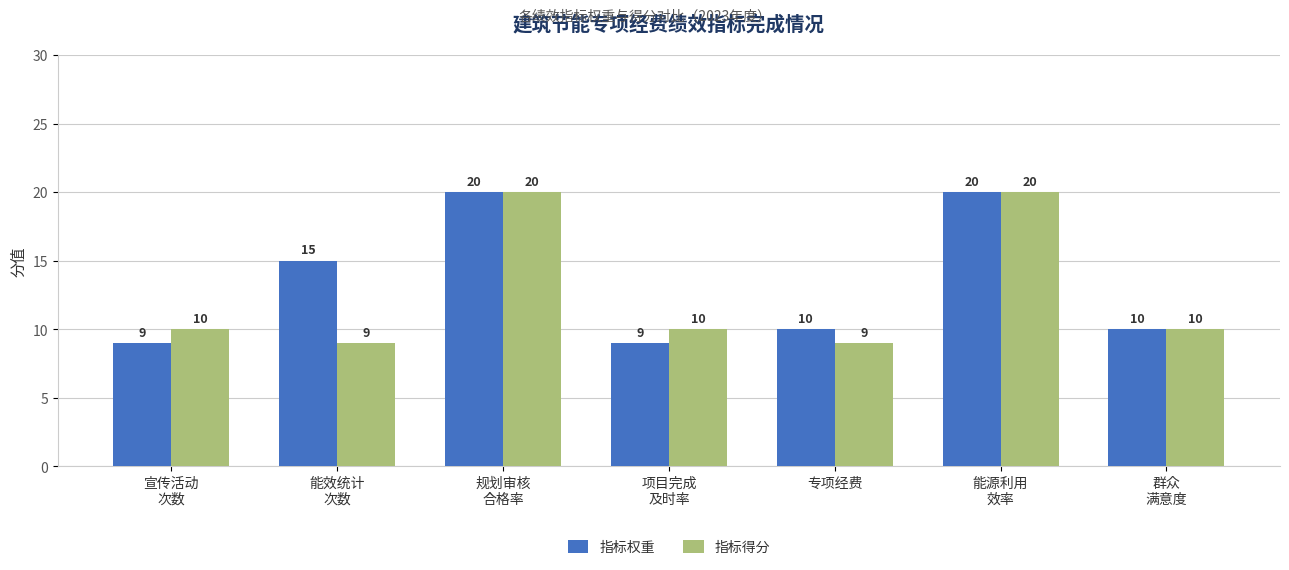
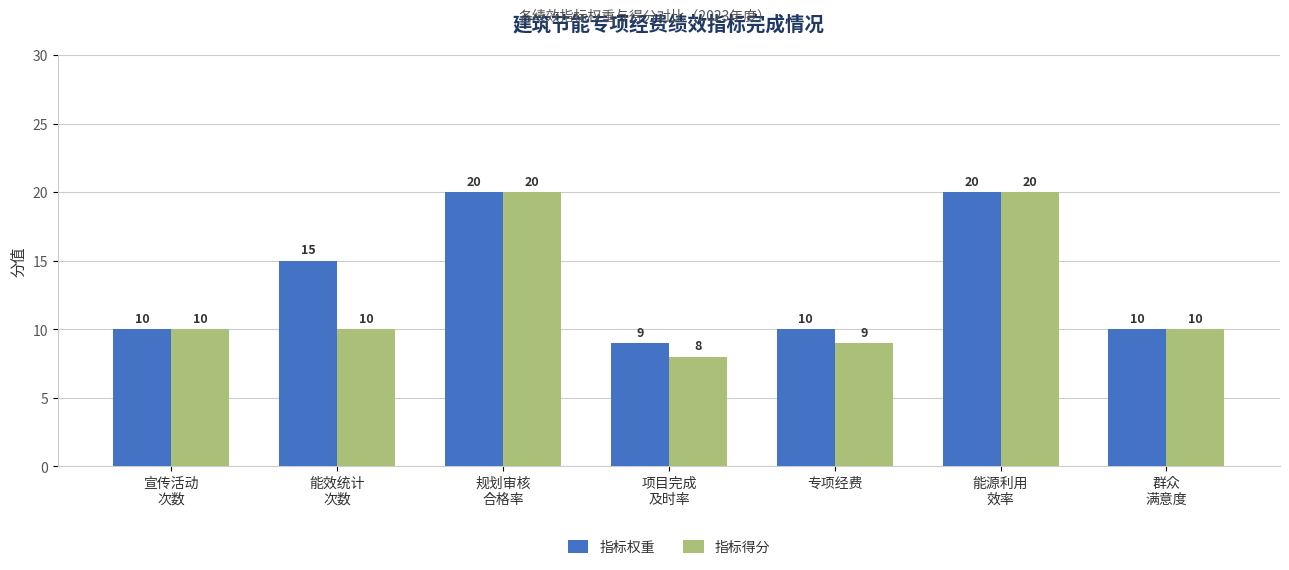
  {
    "指标权重": {
-     "宣传活动 次数": 9,
+     "宣传活动 次数": 10,
      "能效统计 次数": 15,
      "规划审核 合格率": 20,
      "项目完成 及时率": 9,
      "专项经费": 10,
      "能源利用 效率": 20,
      "群众 满意度": 10
    },
    "指标得分": {
      "宣传活动 次数": 10,
-     "能效统计 次数": 9,
+     "能效统计 次数": 10,
      "规划审核 合格率": 20,
-     "项目完成 及时率": 10,
+     "项目完成 及时率": 8,
      "专项经费": 9,
      "能源利用 效率": 20,
      "群众 满意度": 10
    }
  }
